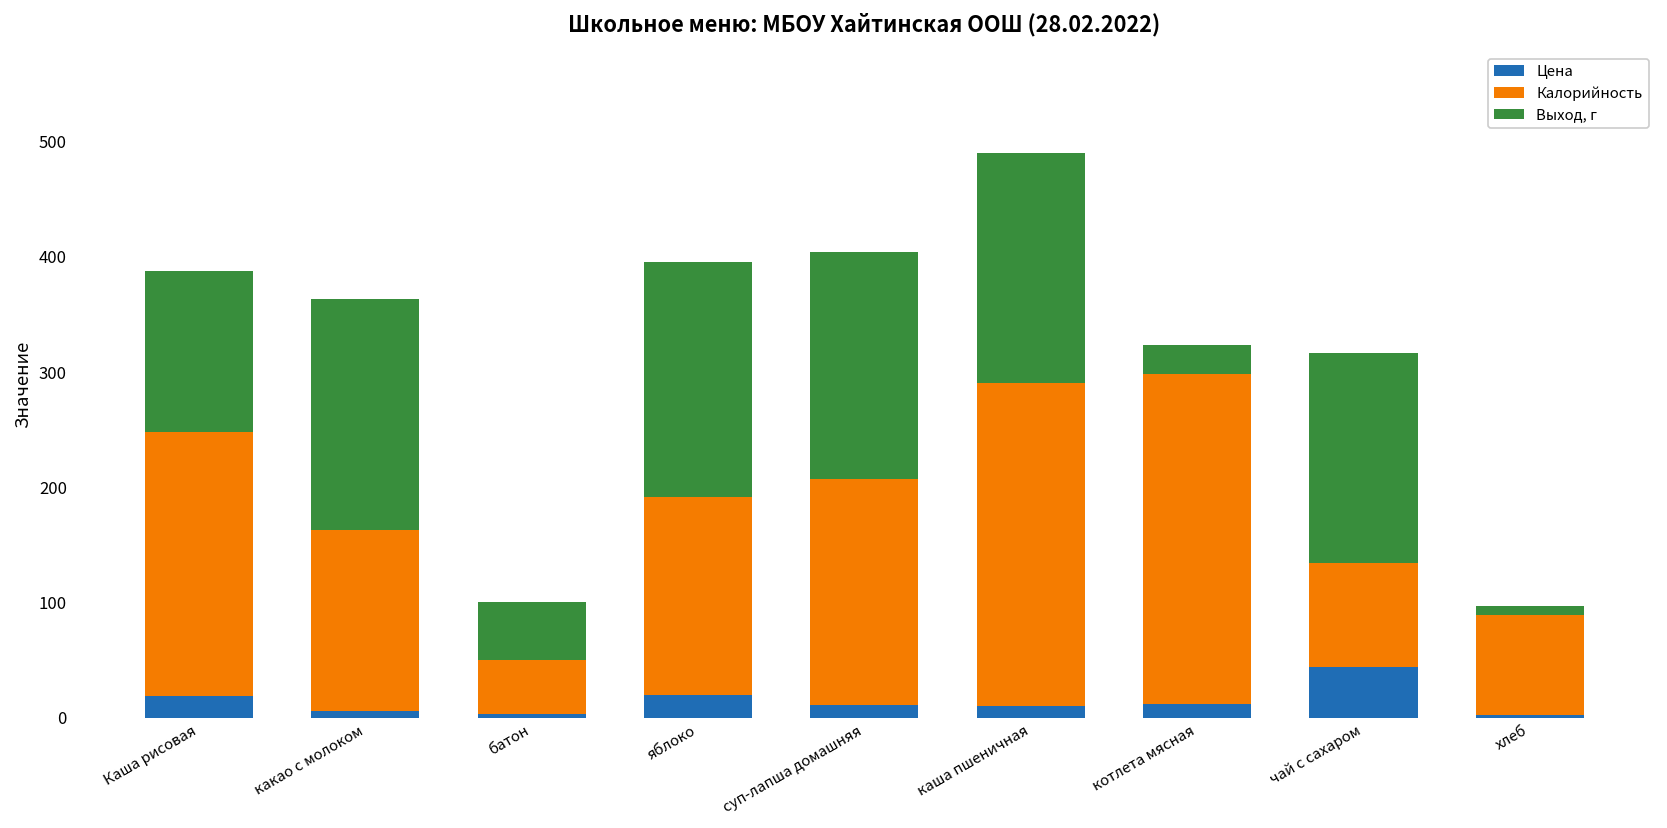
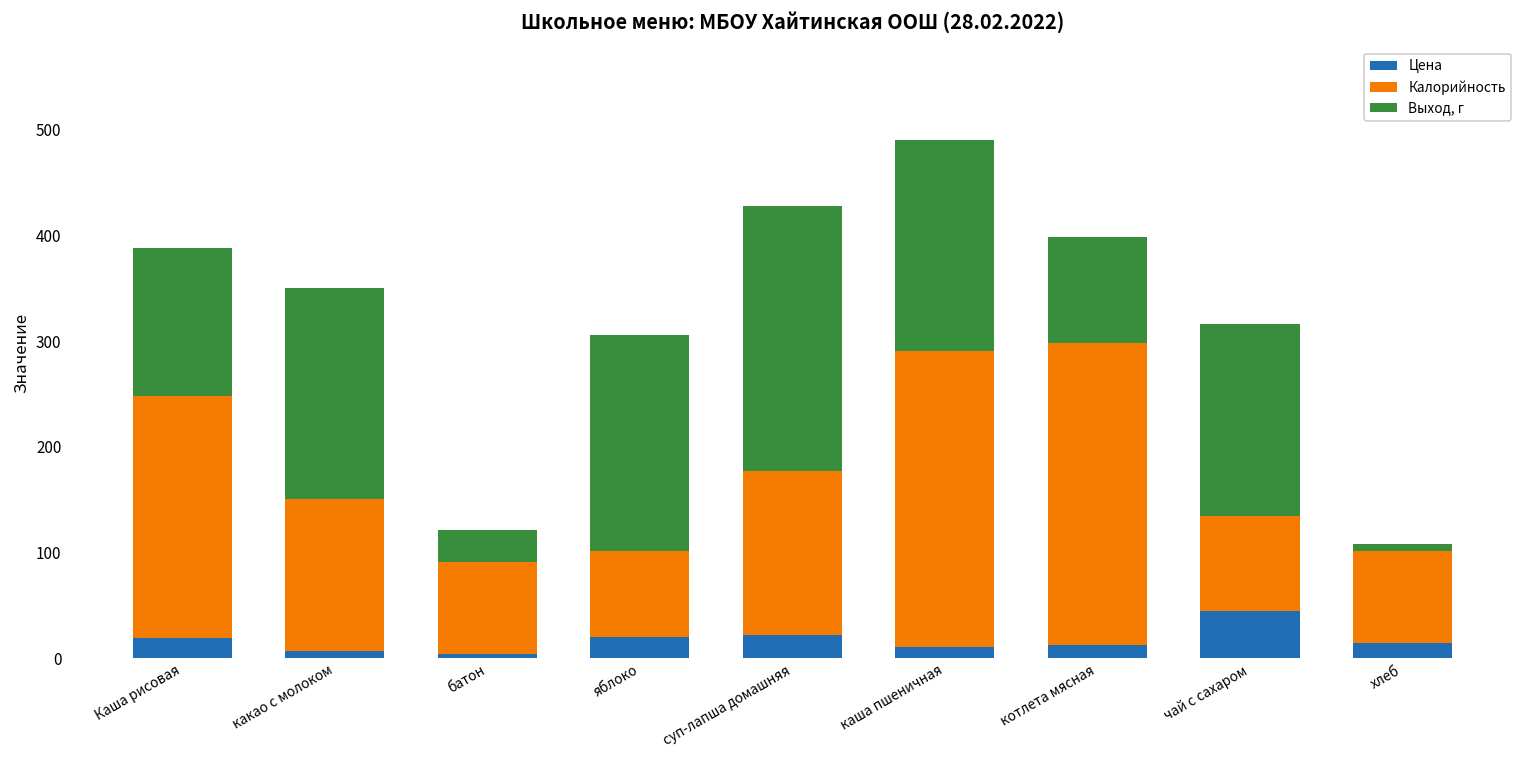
  {
    "Цена": {
      "Каша рисовая": 20,
      "какао с молоком": 10,
      "батон": 0,
      "яблоко": 20,
-     "суп-лапша домашняя": 10,
+     "суп-лапша домашняя": 20,
      "каша пшеничная": 10,
      "котлета мясная": 10,
      "чай с сахаром": 40,
-     "хлеб": 0
+     "хлеб": 10
    },
    "Калорийность": {
      "Каша рисовая": 230,
-     "какао с молоком": 160,
-     "батон": 50,
-     "яблоко": 170,
-     "суп-лапша домашняя": 200,
+     "какао с молоком": 140,
+     "батон": 90,
+     "яблоко": 80,
+     "суп-лапша домашняя": 160,
      "каша пшеничная": 280,
      "котлета мясная": 290,
      "чай с сахаром": 90,
      "хлеб": 90
    },
    "Выход, г": {
      "Каша рисовая": 140,
      "какао с молоком": 200,
-     "батон": 50,
+     "батон": 30,
      "яблоко": 200,
-     "суп-лапша домашняя": 200,
+     "суп-лапша домашняя": 250,
      "каша пшеничная": 200,
-     "котлета мясная": 30,
+     "котлета мясная": 100,
      "чай с сахаром": 180,
      "хлеб": 10
    }
  }
